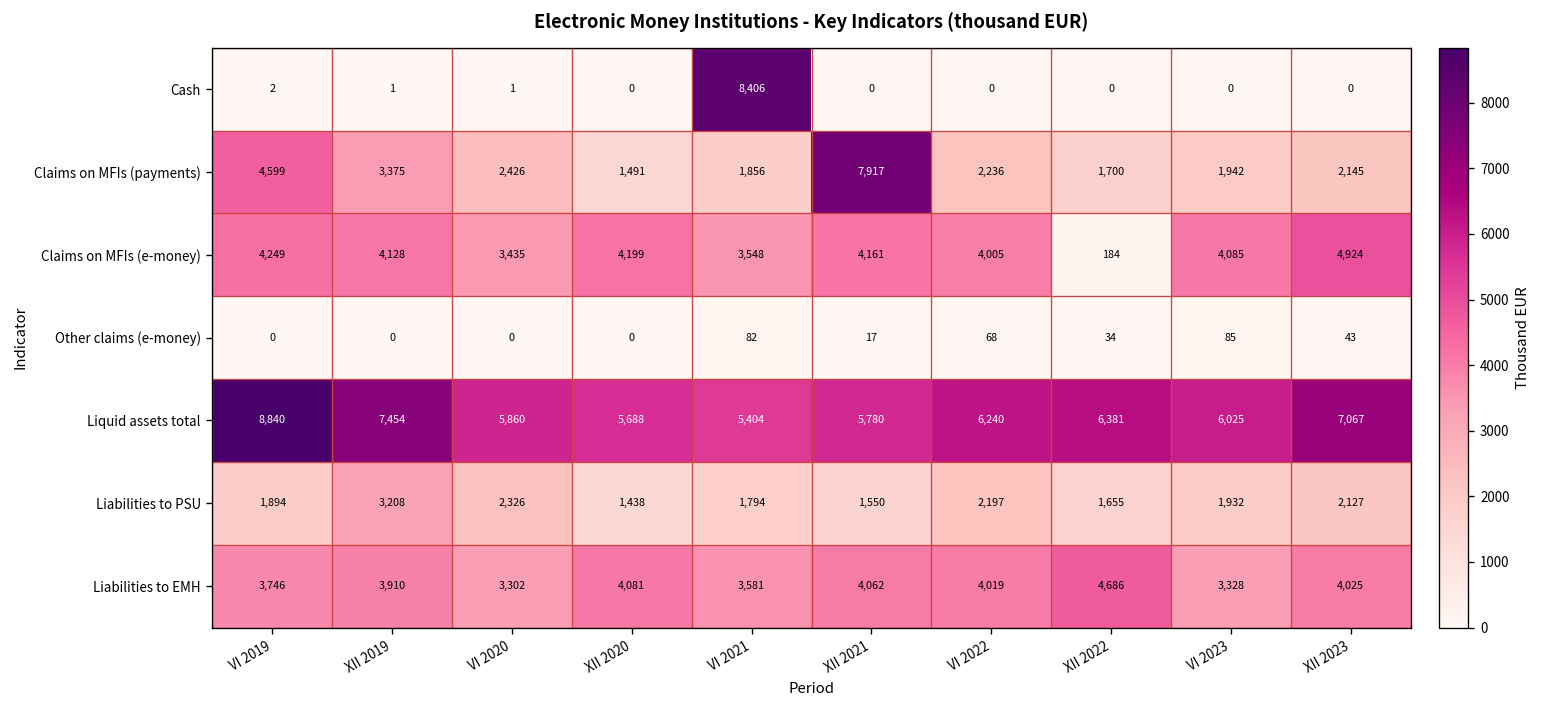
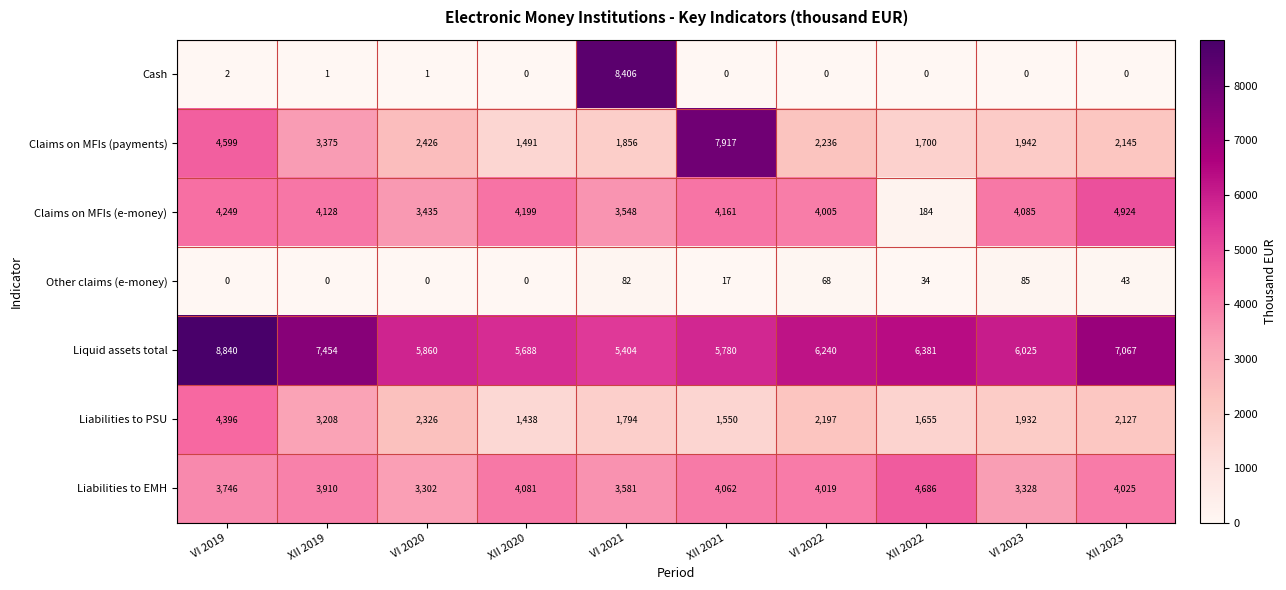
  {
    "Cash": {
      "VI 2019": "2",
      "XII 2019": "1",
      "VI 2020": "1",
      "XII 2020": "0",
      "VI 2021": "8,406",
      "XII 2021": "0",
      "VI 2022": "0",
      "XII 2022": "0",
      "VI 2023": "0",
      "XII 2023": "0"
    },
    "Claims on MFIs (payments)": {
      "VI 2019": "4,599",
      "XII 2019": "3,375",
      "VI 2020": "2,426",
      "XII 2020": "1,491",
      "VI 2021": "1,856",
      "XII 2021": "7,917",
      "VI 2022": "2,236",
      "XII 2022": "1,700",
      "VI 2023": "1,942",
      "XII 2023": "2,145"
    },
    "Claims on MFIs (e-money)": {
      "VI 2019": "4,249",
      "XII 2019": "4,128",
      "VI 2020": "3,435",
      "XII 2020": "4,199",
      "VI 2021": "3,548",
      "XII 2021": "4,161",
      "VI 2022": "4,005",
      "XII 2022": "184",
      "VI 2023": "4,085",
      "XII 2023": "4,924"
    },
    "Other claims (e-money)": {
      "VI 2019": "0",
      "XII 2019": "0",
      "VI 2020": "0",
      "XII 2020": "0",
      "VI 2021": "82",
      "XII 2021": "17",
      "VI 2022": "68",
      "XII 2022": "34",
      "VI 2023": "85",
      "XII 2023": "43"
    },
    "Liquid assets total": {
      "VI 2019": "8,840",
      "XII 2019": "7,454",
      "VI 2020": "5,860",
      "XII 2020": "5,688",
      "VI 2021": "5,404",
      "XII 2021": "5,780",
      "VI 2022": "6,240",
      "XII 2022": "6,381",
      "VI 2023": "6,025",
      "XII 2023": "7,067"
    },
    "Liabilities to PSU": {
-     "VI 2019": "1,894",
+     "VI 2019": "4,396",
      "XII 2019": "3,208",
      "VI 2020": "2,326",
      "XII 2020": "1,438",
      "VI 2021": "1,794",
      "XII 2021": "1,550",
      "VI 2022": "2,197",
      "XII 2022": "1,655",
      "VI 2023": "1,932",
      "XII 2023": "2,127"
    },
    "Liabilities to EMH": {
      "VI 2019": "3,746",
      "XII 2019": "3,910",
      "VI 2020": "3,302",
      "XII 2020": "4,081",
      "VI 2021": "3,581",
      "XII 2021": "4,062",
      "VI 2022": "4,019",
      "XII 2022": "4,686",
      "VI 2023": "3,328",
      "XII 2023": "4,025"
    }
  }
